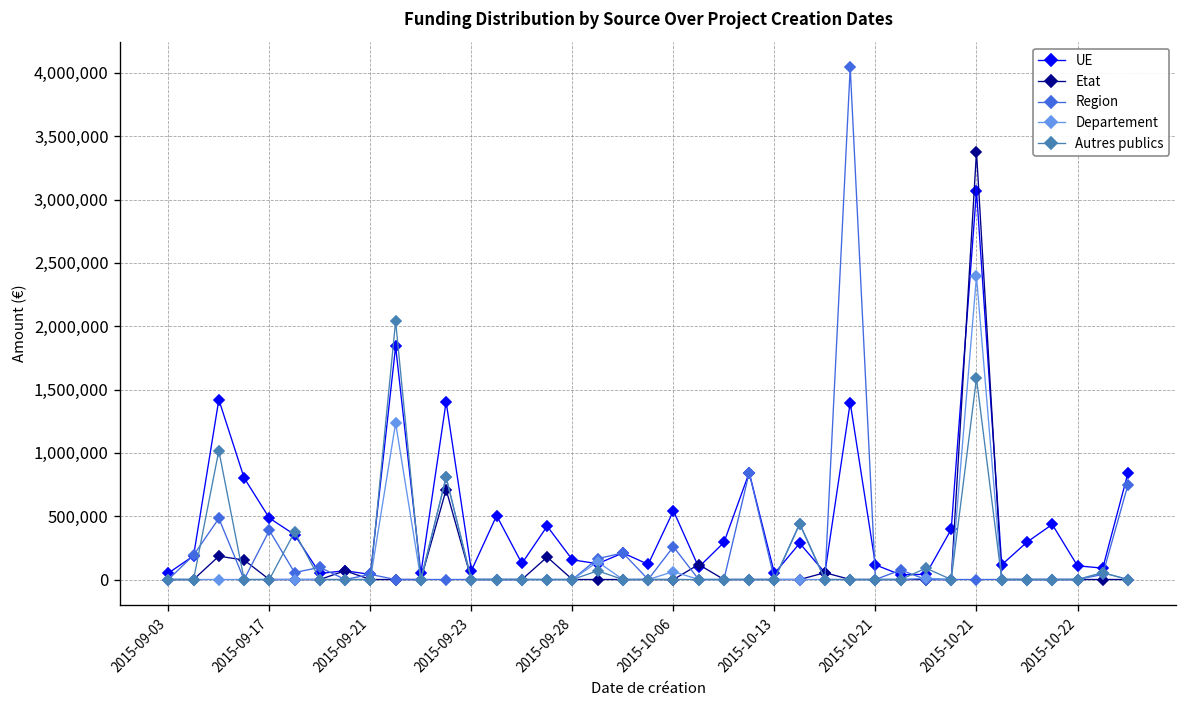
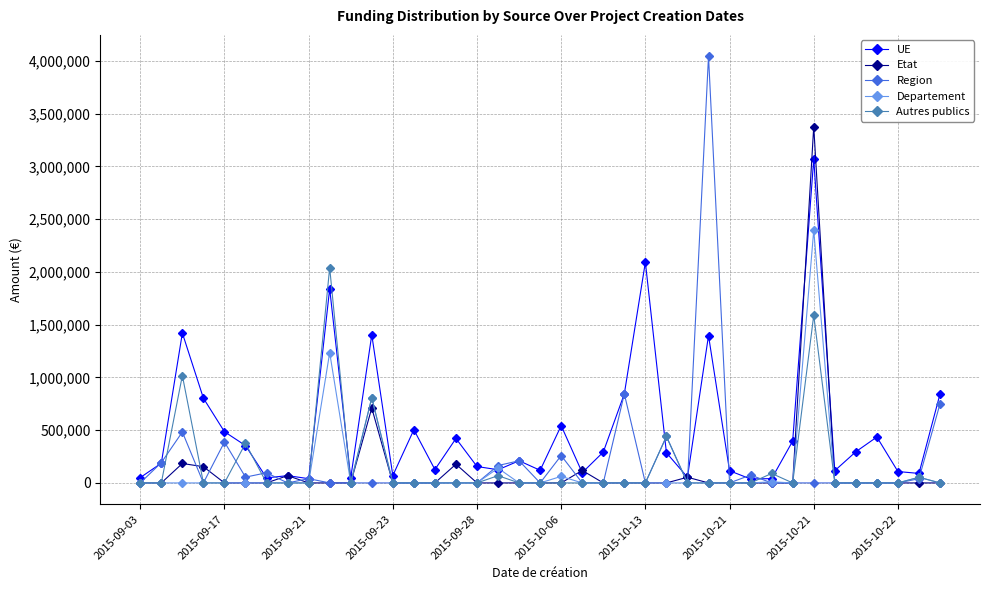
  {
    "UE": {
      "2015-09-03": "50,000",
      "2015-09-23": "70,000",
      "2015-10-06": "540,000",
-     "2015-10-13": "50,000"
+     "2015-10-13": "2,090,000"
    }
  }
